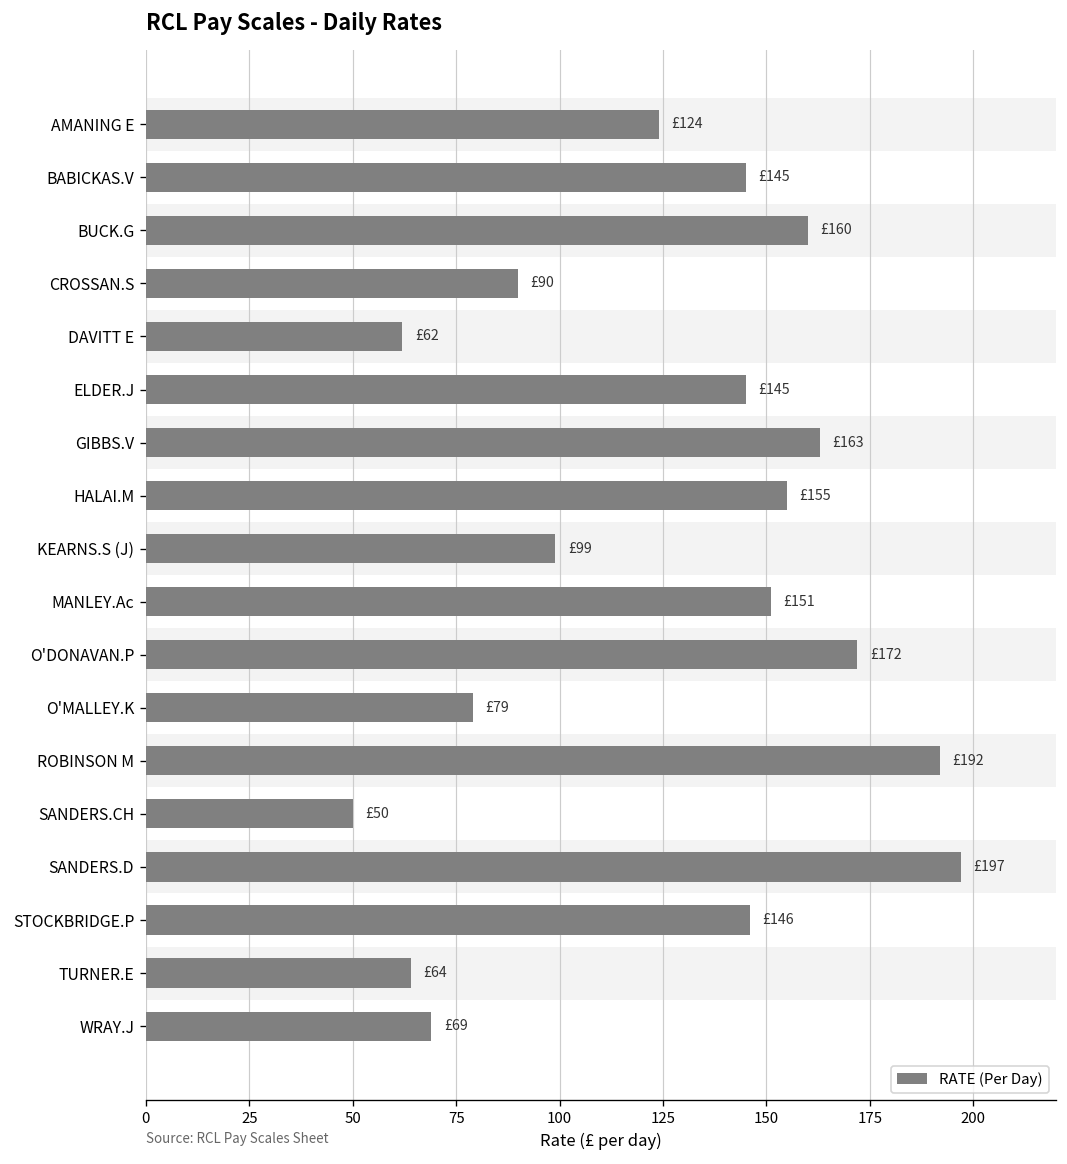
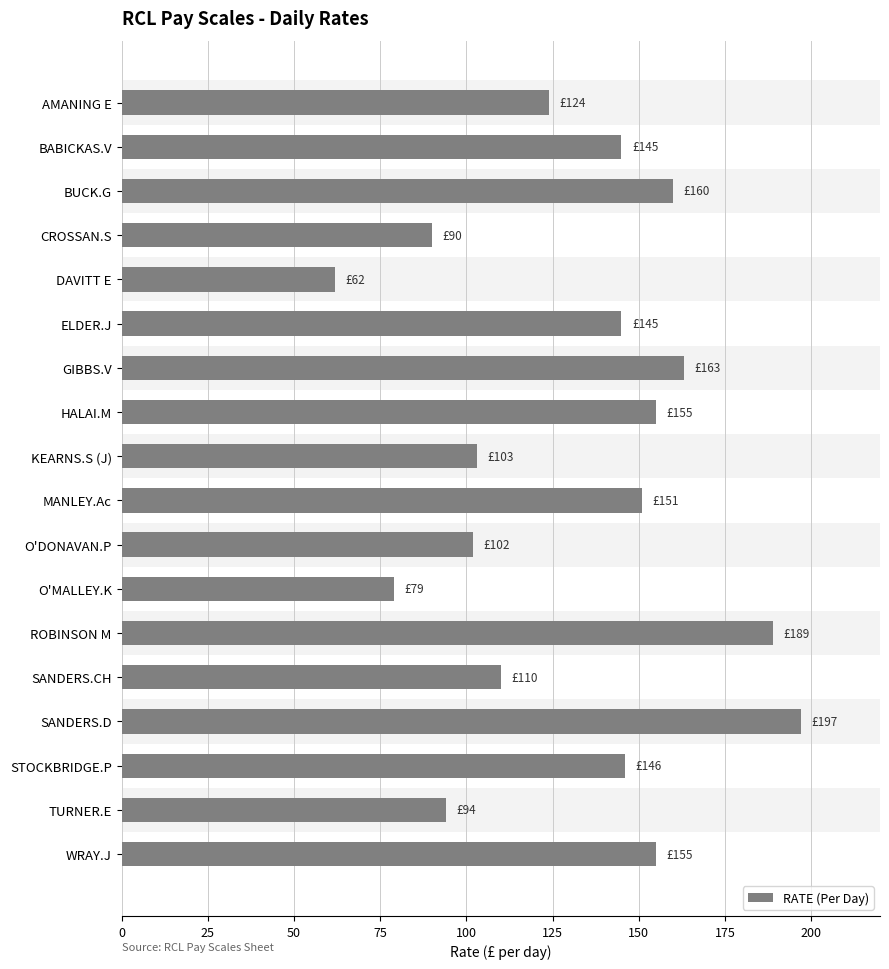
  {
    "AMANING E": "£124",
    "BABICKAS.V": "£145",
    "BUCK.G": "£160",
    "CROSSAN.S": "£90",
    "DAVITT E": "£62",
    "ELDER.J": "£145",
    "GIBBS.V": "£163",
    "HALAI.M": "£155",
-   "KEARNS.S (J)": "£99",
+   "KEARNS.S (J)": "£103",
    "MANLEY.Ac": "£151",
-   "O'DONAVAN.P": "£172",
+   "O'DONAVAN.P": "£102",
    "O'MALLEY.K": "£79",
-   "ROBINSON M": "£192",
-   "SANDERS.CH": "£50",
+   "ROBINSON M": "£189",
+   "SANDERS.CH": "£110",
    "SANDERS.D": "£197",
    "STOCKBRIDGE.P": "£146",
-   "TURNER.E": "£64",
-   "WRAY.J": "£69"
+   "TURNER.E": "£94",
+   "WRAY.J": "£155"
  }
